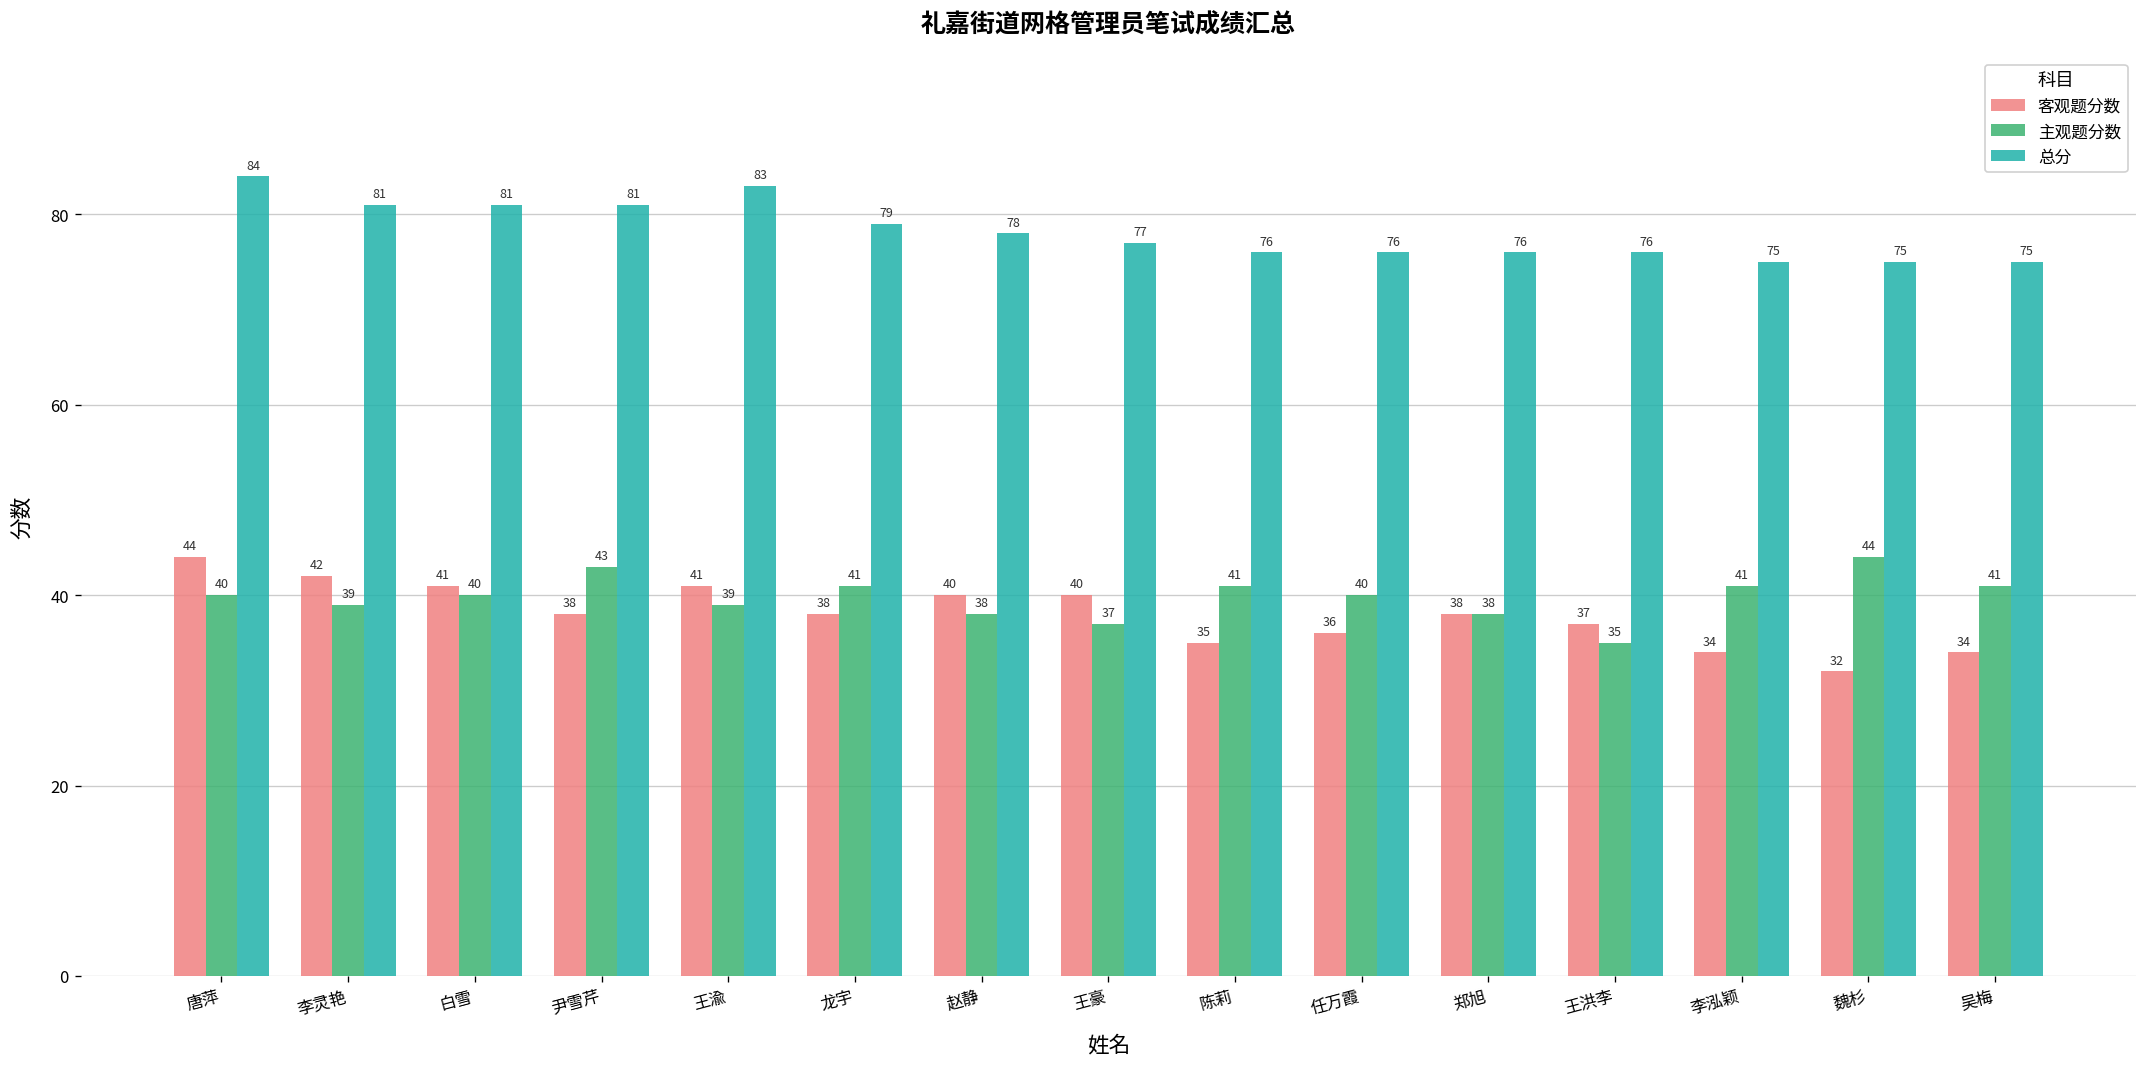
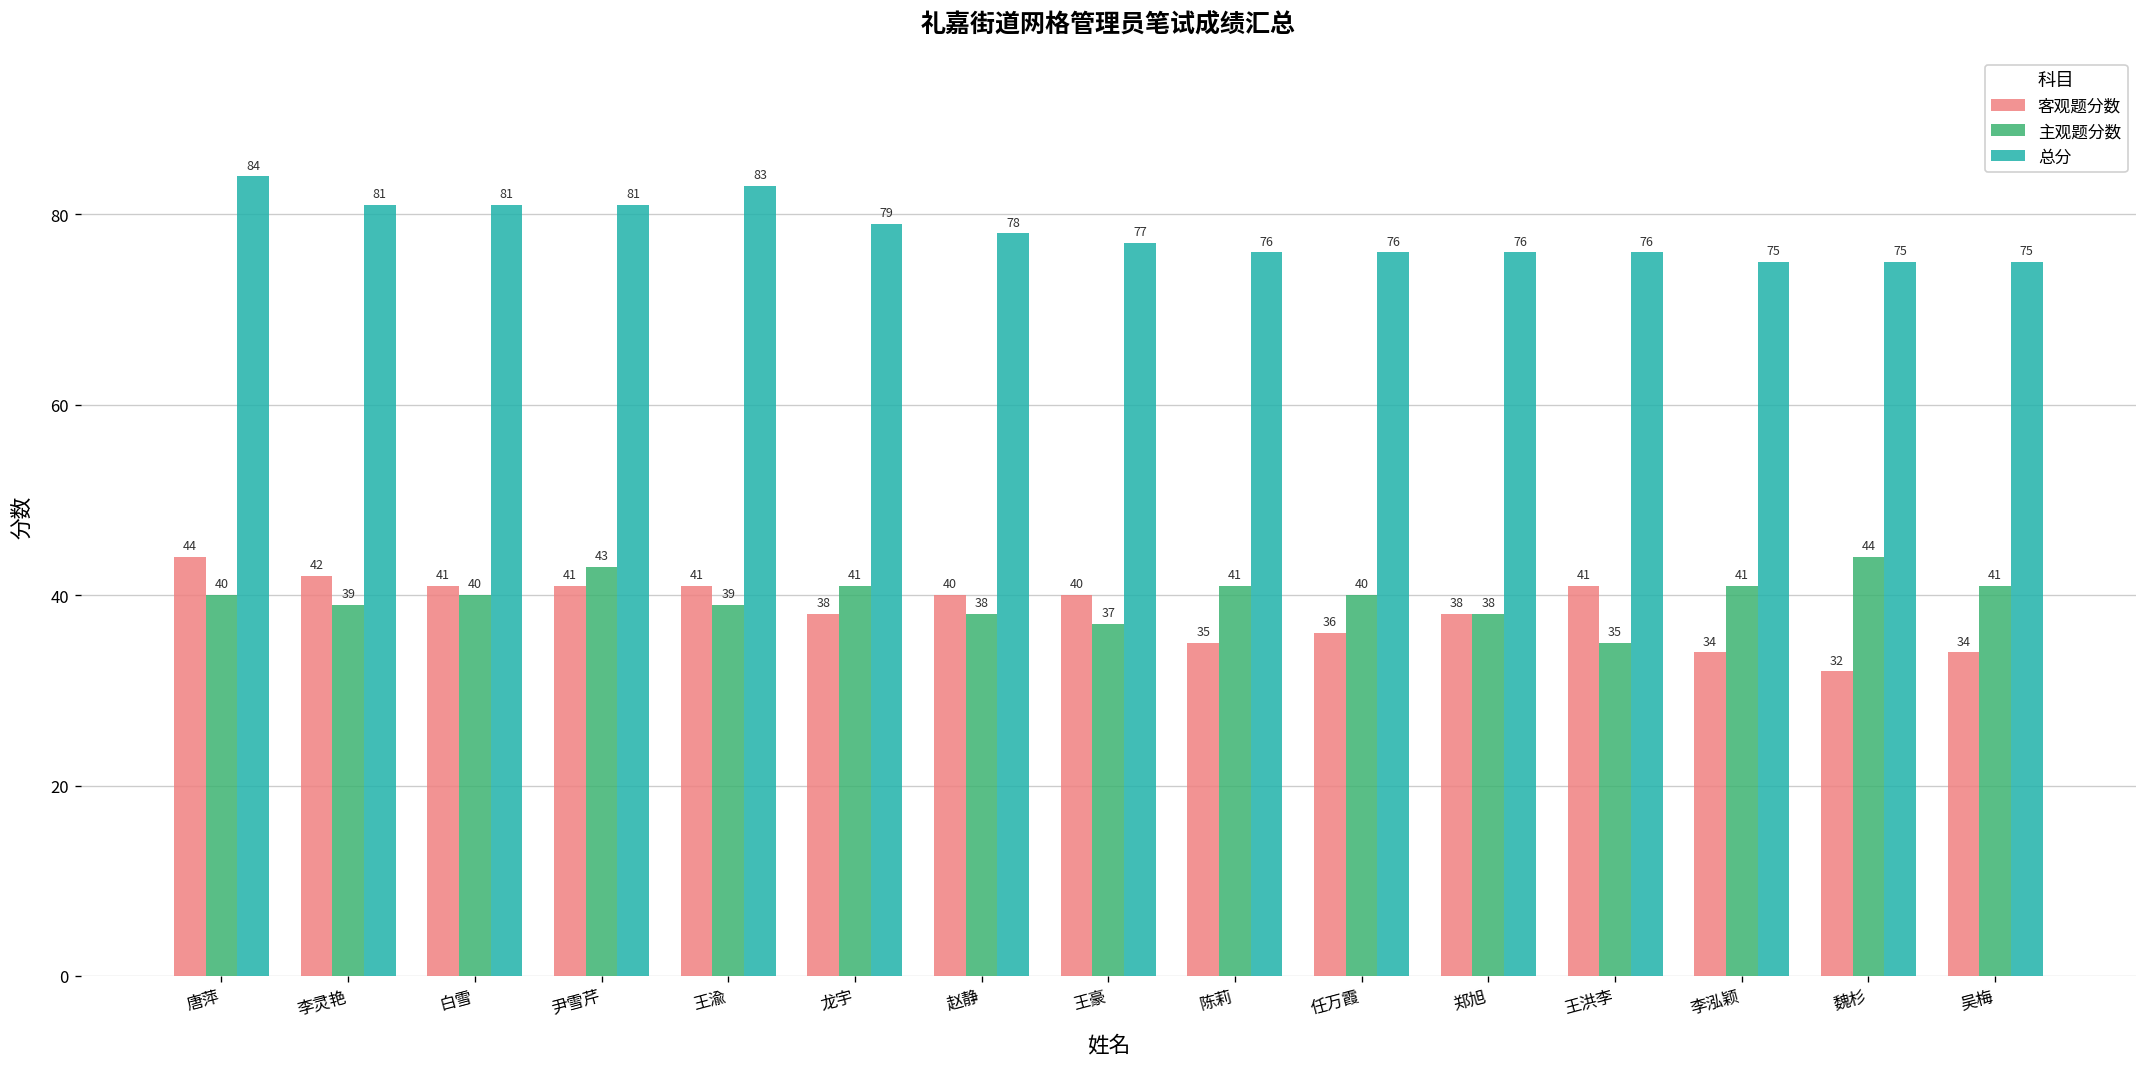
  {
    "客观题分数": {
      "唐萍": 44,
      "李灵艳": 42,
      "白雪": 41,
-     "尹雪芹": 38,
+     "尹雪芹": 41,
      "王渝": 41,
      "龙宇": 38,
      "赵静": 40,
      "王豪": 40,
      "陈莉": 35,
      "任万霞": 36,
      "郑旭": 38,
-     "王洪李": 37,
+     "王洪李": 41,
      "李泓颖": 34,
      "魏杉": 32,
      "吴梅": 34
    },
    "主观题分数": {
      "唐萍": 40,
      "李灵艳": 39,
      "白雪": 40,
      "尹雪芹": 43,
      "王渝": 39,
      "龙宇": 41,
      "赵静": 38,
      "王豪": 37,
      "陈莉": 41,
      "任万霞": 40,
      "郑旭": 38,
      "王洪李": 35,
      "李泓颖": 41,
      "魏杉": 44,
      "吴梅": 41
    },
    "总分": {
      "唐萍": 84,
      "李灵艳": 81,
      "白雪": 81,
      "尹雪芹": 81,
      "王渝": 83,
      "龙宇": 79,
      "赵静": 78,
      "王豪": 77,
      "陈莉": 76,
      "任万霞": 76,
      "郑旭": 76,
      "王洪李": 76,
      "李泓颖": 75,
      "魏杉": 75,
      "吴梅": 75
    }
  }
